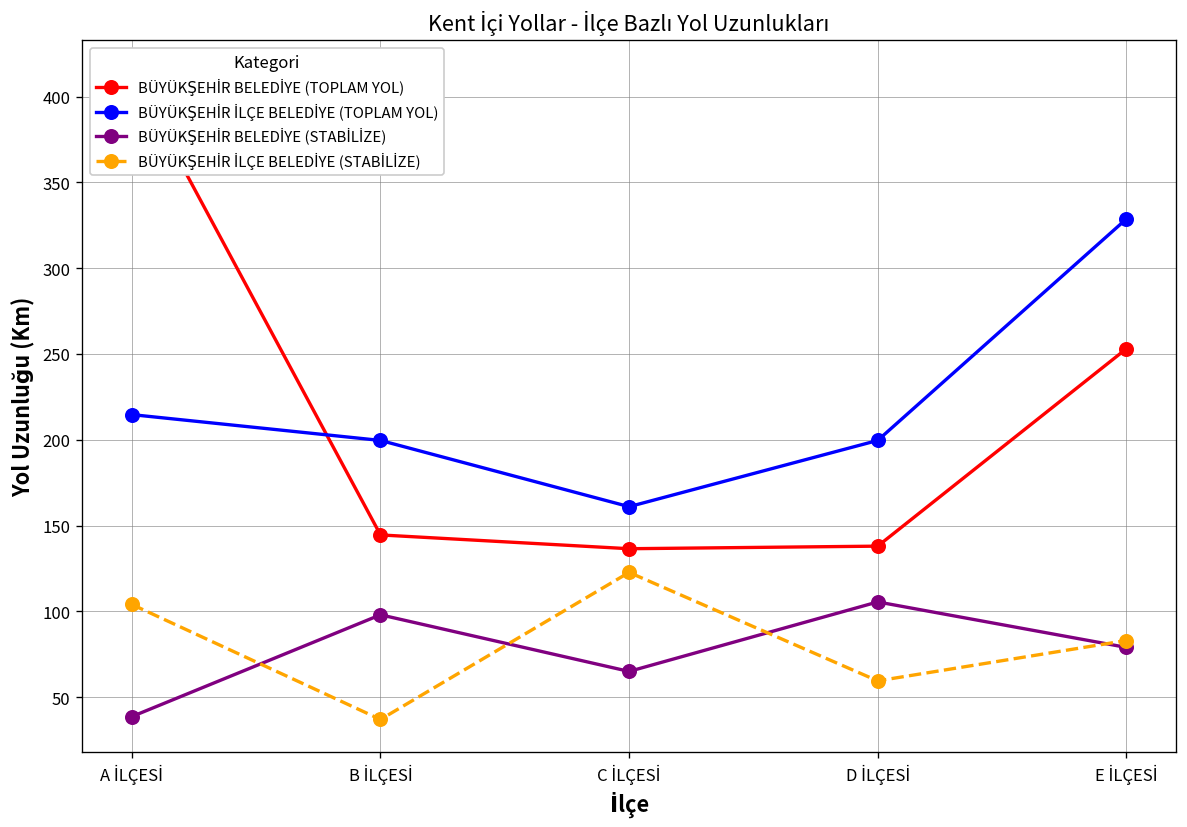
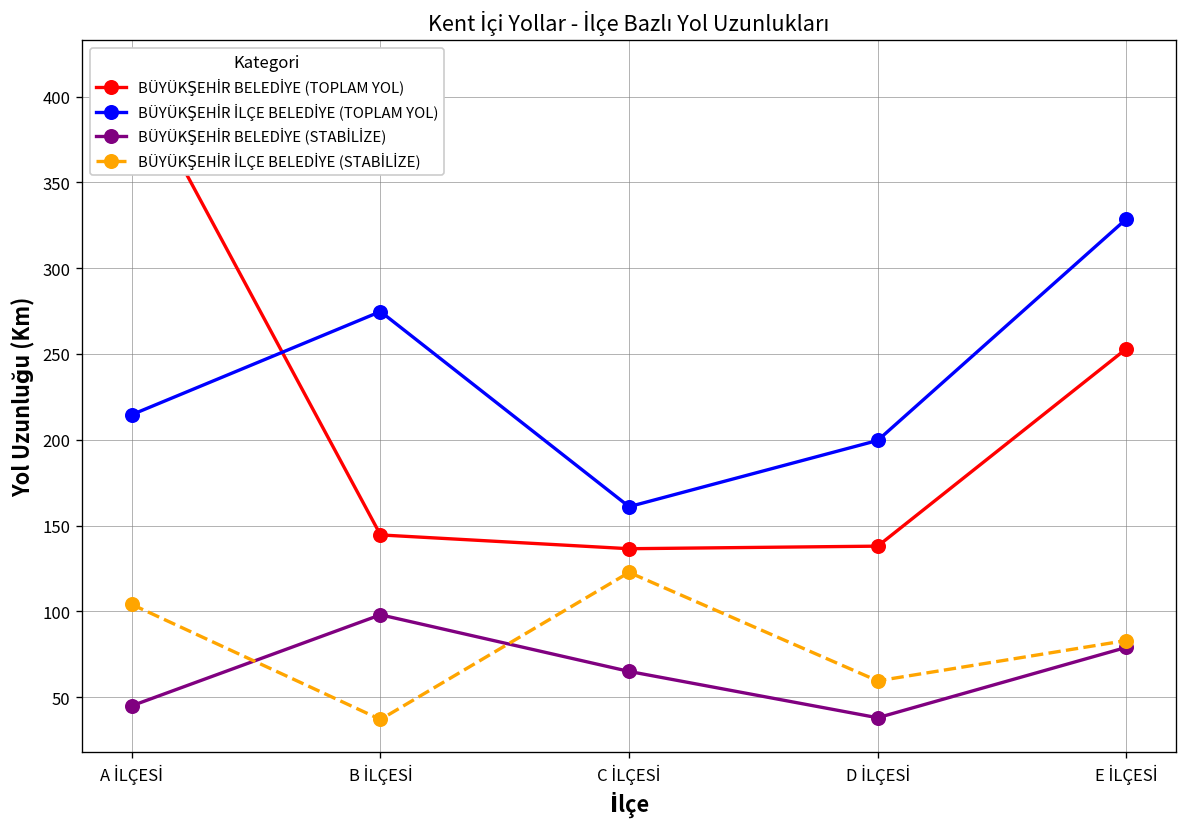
  {
    "BÜYÜKŞEHİR BELEDİYE (TOPLAM YOL)": {
      "B İLÇESİ": 145,
      "C İLÇESİ": 137,
      "D İLÇESİ": 138,
      "E İLÇESİ": 253
    },
    "BÜYÜKŞEHİR İLÇE BELEDİYE (TOPLAM YOL)": {
      "A İLÇESİ": 215,
-     "B İLÇESİ": 200,
+     "B İLÇESİ": 275,
      "C İLÇESİ": 161,
      "D İLÇESİ": 200,
      "E İLÇESİ": 329
    },
    "BÜYÜKŞEHİR BELEDİYE (STABİLİZE)": {
-     "A İLÇESİ": 39,
+     "A İLÇESİ": 45,
      "B İLÇESİ": 98,
      "C İLÇESİ": 65,
-     "D İLÇESİ": 106,
+     "D İLÇESİ": 38,
      "E İLÇESİ": 79
    },
    "BÜYÜKŞEHİR İLÇE BELEDİYE (STABİLİZE)": {
      "A İLÇESİ": 104,
      "B İLÇESİ": 37,
      "C İLÇESİ": 123,
      "D İLÇESİ": 60,
      "E İLÇESİ": 83
    }
  }
